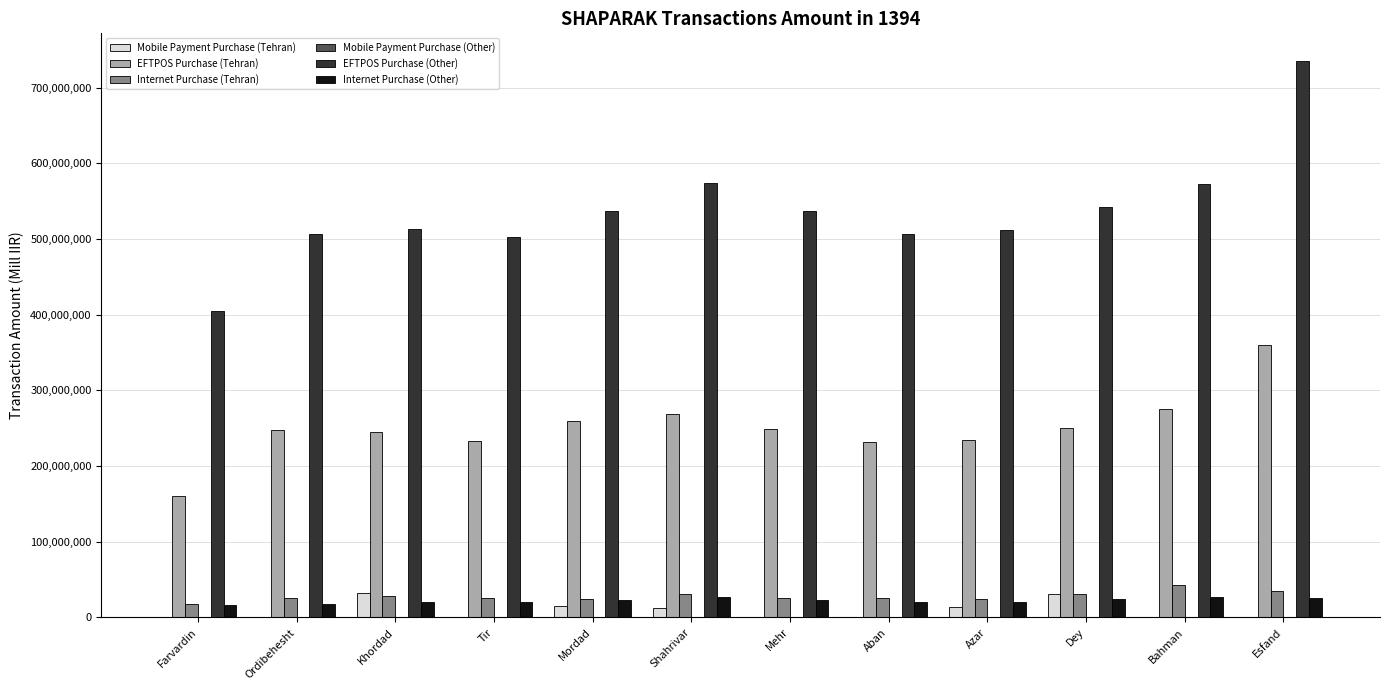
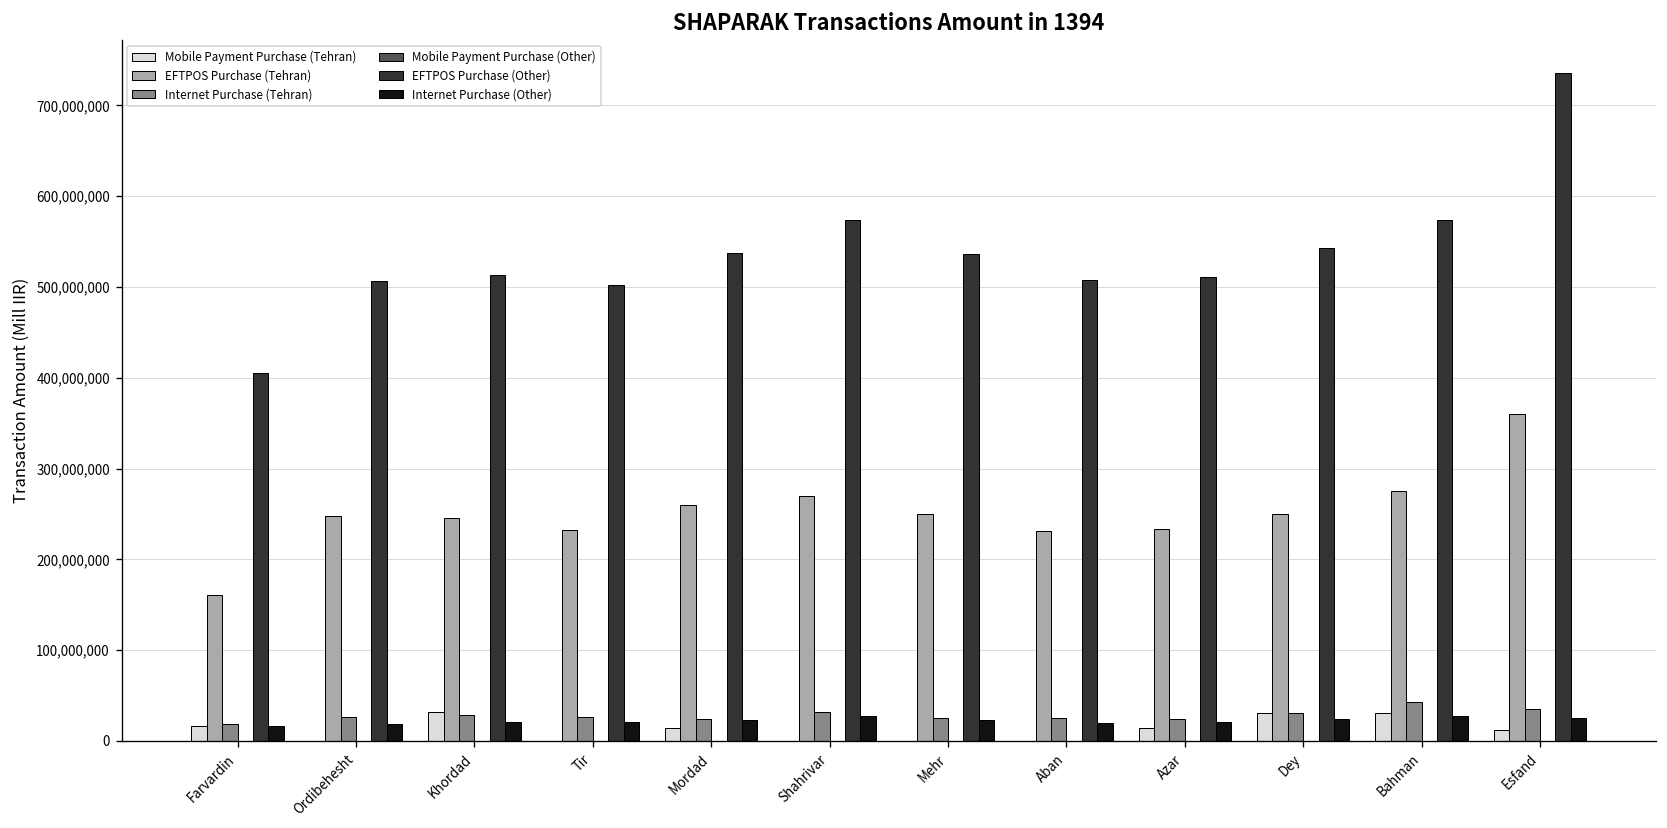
  {
    "Mobile Payment Purchase (Tehran)": {
-     "Farvardin": "0",
+     "Farvardin": "20,000,000",
      "Khordad": "30,000,000",
      "Mordad": "10,000,000",
-     "Shahrivar": "10,000,000",
+     "Shahrivar": "0",
      "Aban": "0",
      "Azar": "10,000,000",
      "Dey": "30,000,000",
-     "Bahman": "0",
-     "Esfand": "0"
+     "Bahman": "30,000,000",
+     "Esfand": "10,000,000"
    }
  }
